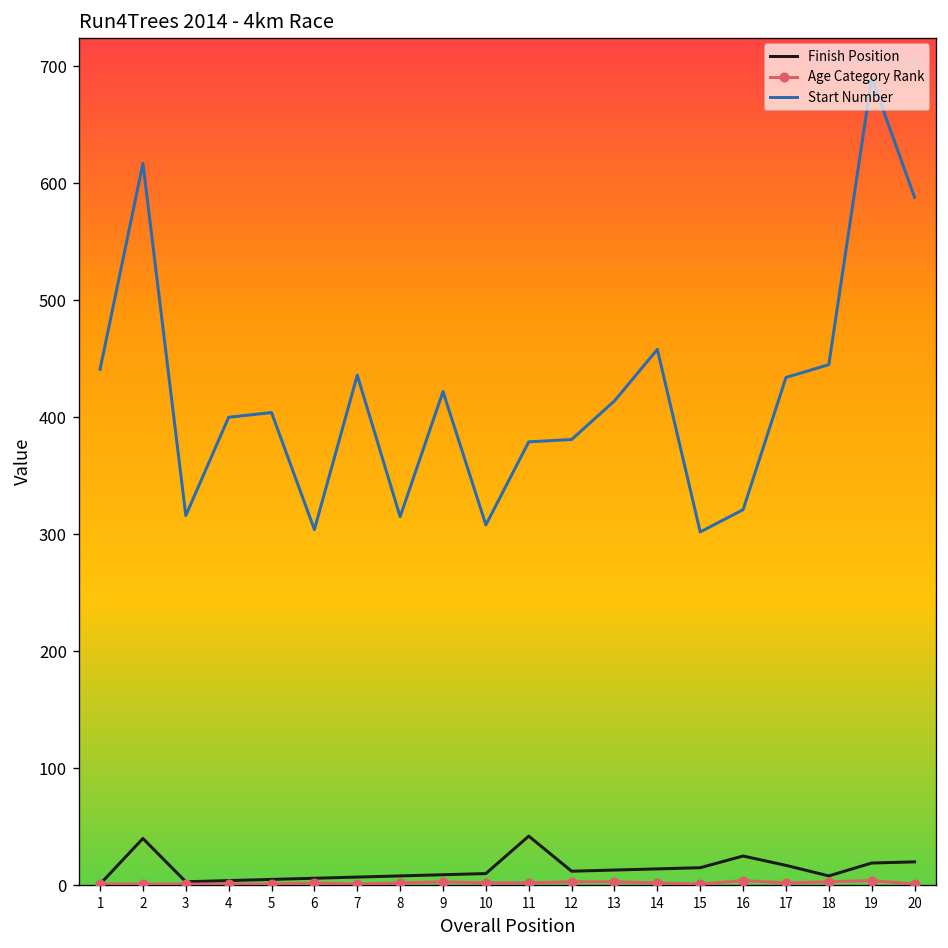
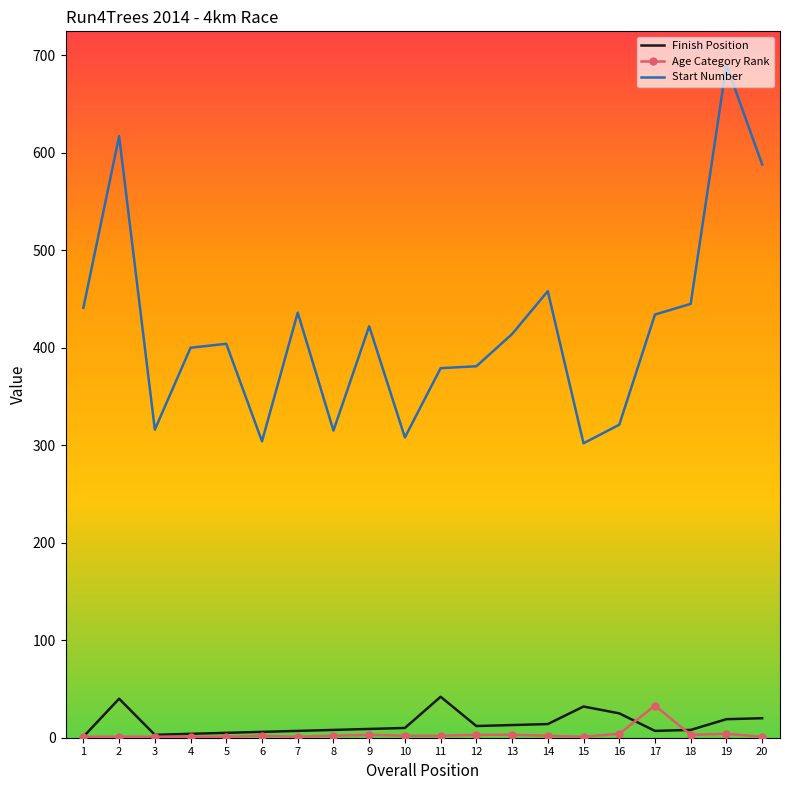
  {
    "Finish Position": {
      "2": 40,
      "4": 0,
      "5": 10,
      "6": 10,
      "7": 10,
      "8": 10,
      "9": 10,
      "10": 10,
      "11": 40,
      "12": 10,
      "13": 10,
      "14": 10,
-     "15": 20,
+     "15": 30,
      "16": 30,
-     "17": 20,
+     "17": 10,
      "18": 10,
      "19": 20,
      "20": 20
    },
    "Age Category Rank": {
      "2": 0,
      "4": 0,
      "5": 0,
      "6": 0,
      "7": 0,
      "8": 0,
      "9": 0,
      "10": 0,
      "11": 0,
      "12": 0,
      "13": 0,
      "14": 0,
      "15": 0,
      "16": 0,
-     "17": 0,
+     "17": 30,
      "18": 0,
      "19": 0,
      "20": 0
    },
    "Start Number": {
      "1": 440,
      "2": 620,
      "3": 320,
      "4": 400,
      "5": 400,
      "6": 300,
      "7": 440,
      "8": 320,
      "9": 420,
      "10": 310,
      "11": 380,
      "12": 380,
      "13": 410,
      "14": 460,
      "15": 300,
      "16": 320,
      "17": 430,
      "18": 450,
      "20": 590
    }
  }
